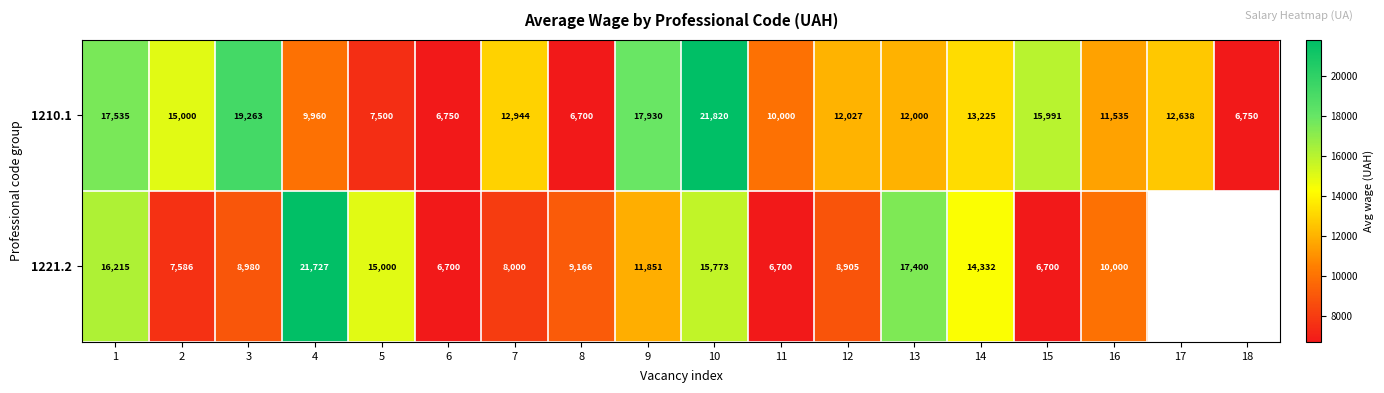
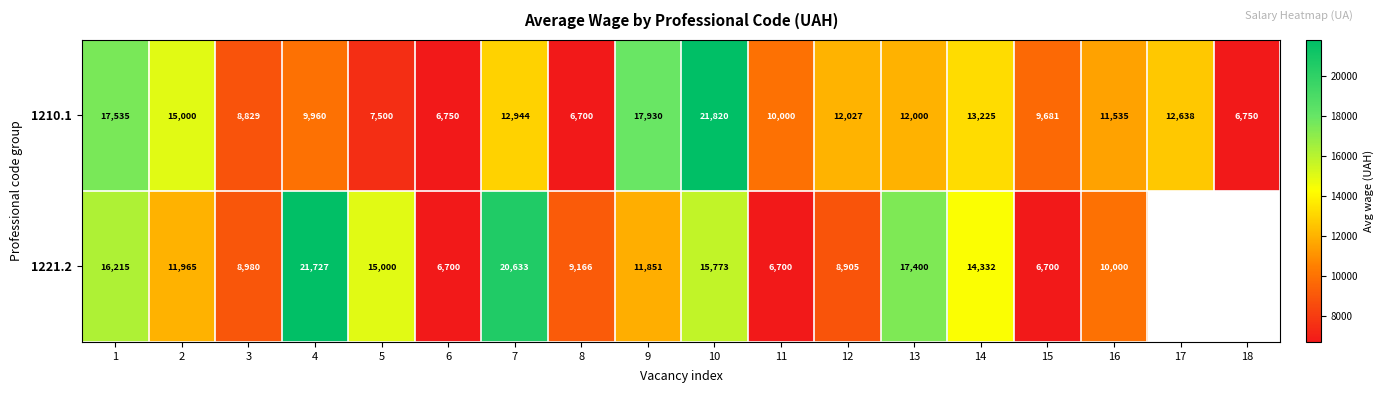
  {
    "1210.1": {
      "1": "17,535",
      "2": "15,000",
-     "3": "19,263",
+     "3": "8,829",
      "4": "9,960",
      "5": "7,500",
      "6": "6,750",
      "7": "12,944",
      "8": "6,700",
      "9": "17,930",
      "10": "21,820",
      "11": "10,000",
      "12": "12,027",
      "13": "12,000",
      "14": "13,225",
-     "15": "15,991",
+     "15": "9,681",
      "16": "11,535",
      "17": "12,638",
      "18": "6,750"
    },
    "1221.2": {
      "1": "16,215",
-     "2": "7,586",
+     "2": "11,965",
      "3": "8,980",
      "4": "21,727",
      "5": "15,000",
      "6": "6,700",
-     "7": "8,000",
+     "7": "20,633",
      "8": "9,166",
      "9": "11,851",
      "10": "15,773",
      "11": "6,700",
      "12": "8,905",
      "13": "17,400",
      "14": "14,332",
      "15": "6,700",
      "16": "10,000"
    }
  }
